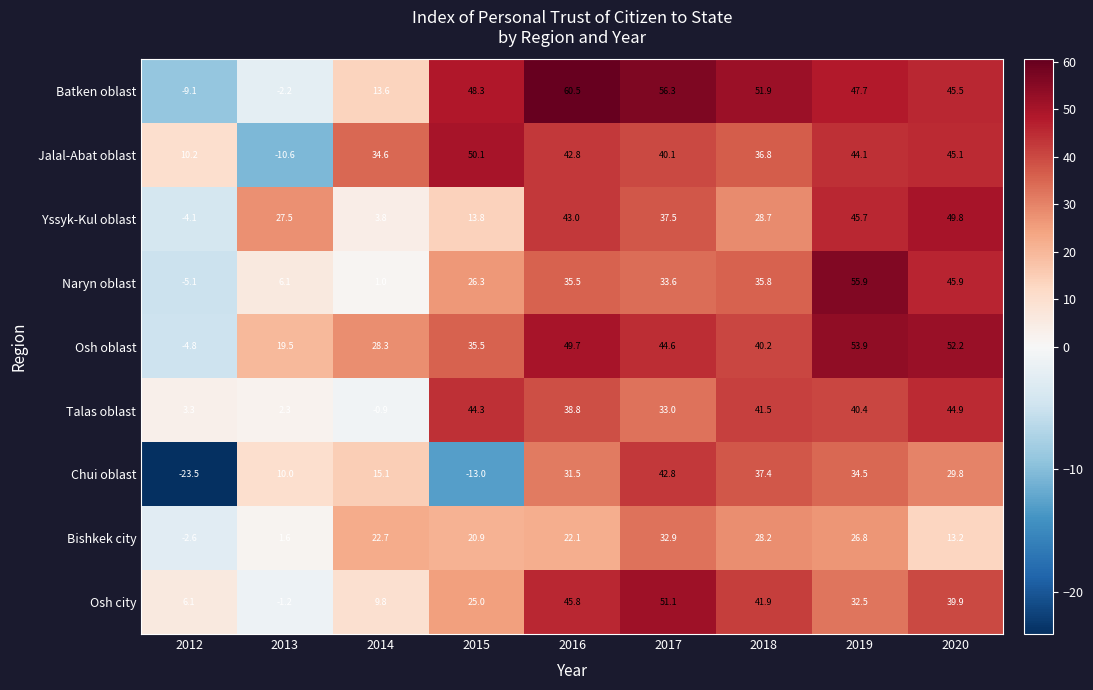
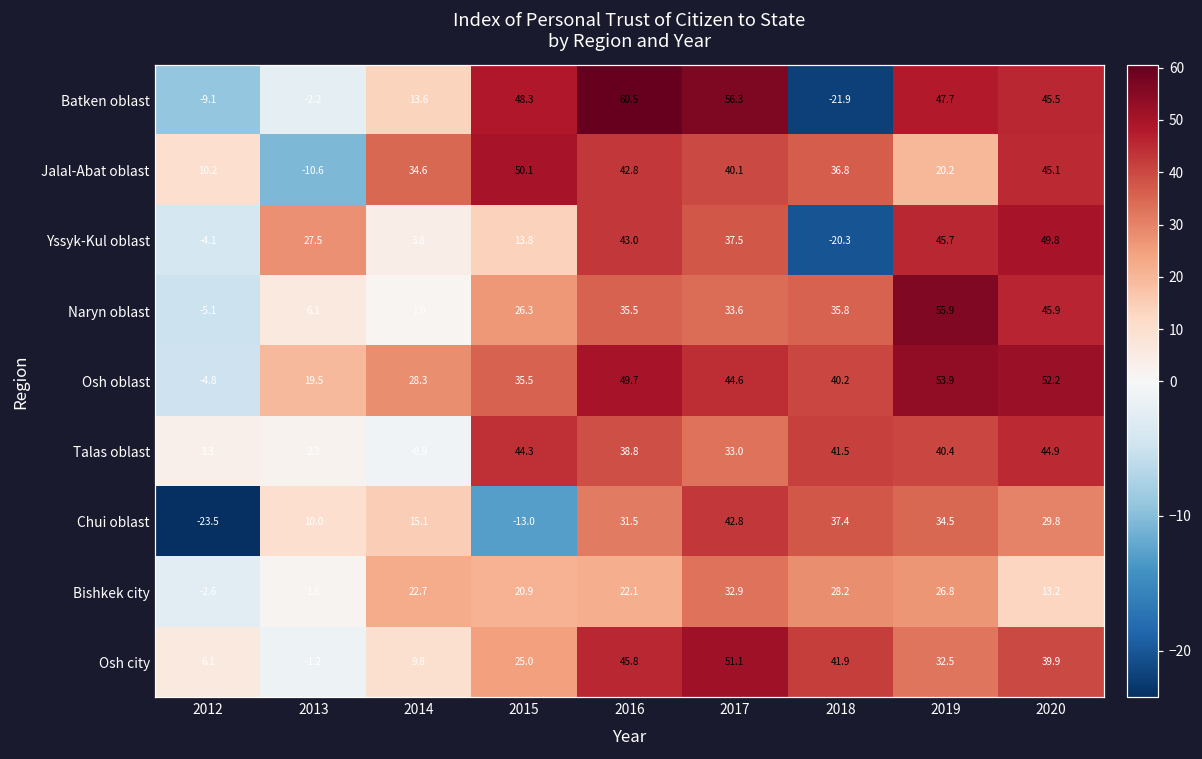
  {
    "Batken oblast": {
      "2012": -9.1,
      "2014": 13.6,
      "2015": 48.3,
      "2016": 60.5,
      "2017": 56.3,
-     "2018": 51.9,
+     "2018": -21.9,
      "2019": 47.7,
      "2020": 45.5
    },
    "Jalal-Abat oblast": {
      "2012": 10.2,
      "2013": -10.6,
      "2014": 34.6,
      "2015": 50.1,
      "2016": 42.8,
      "2017": 40.1,
      "2018": 36.8,
-     "2019": 44.1,
+     "2019": 20.2,
      "2020": 45.1
    },
    "Yssyk-Kul oblast": {
      "2013": 27.5,
      "2015": 13.8,
      "2016": 43.0,
      "2017": 37.5,
-     "2018": 28.7,
+     "2018": -20.3,
      "2019": 45.7,
      "2020": 49.8
    },
    "Naryn oblast": {
      "2012": -5.1,
      "2015": 26.3,
      "2016": 35.5,
      "2017": 33.6,
      "2018": 35.8,
      "2019": 55.9,
      "2020": 45.9
    },
    "Osh oblast": {
      "2012": -4.8,
      "2013": 19.5,
      "2014": 28.3,
      "2015": 35.5,
      "2016": 49.7,
      "2017": 44.6,
      "2018": 40.2,
      "2019": 53.9,
      "2020": 52.2
    },
    "Talas oblast": {
      "2015": 44.3,
      "2016": 38.8,
      "2017": 33.0,
      "2018": 41.5,
      "2019": 40.4,
      "2020": 44.9
    },
    "Chui oblast": {
      "2012": -23.5,
      "2013": 10.0,
      "2014": 15.1,
      "2015": -13.0,
      "2016": 31.5,
      "2017": 42.8,
      "2018": 37.4,
      "2019": 34.5,
      "2020": 29.8
    },
    "Bishkek city": {
      "2014": 22.7,
      "2015": 20.9,
      "2016": 22.1,
      "2017": 32.9,
      "2018": 28.2,
      "2019": 26.8,
      "2020": 13.2
    },
    "Osh city": {
      "2015": 25.0,
      "2016": 45.8,
      "2017": 51.1,
      "2018": 41.9,
      "2019": 32.5,
      "2020": 39.9
    }
  }
